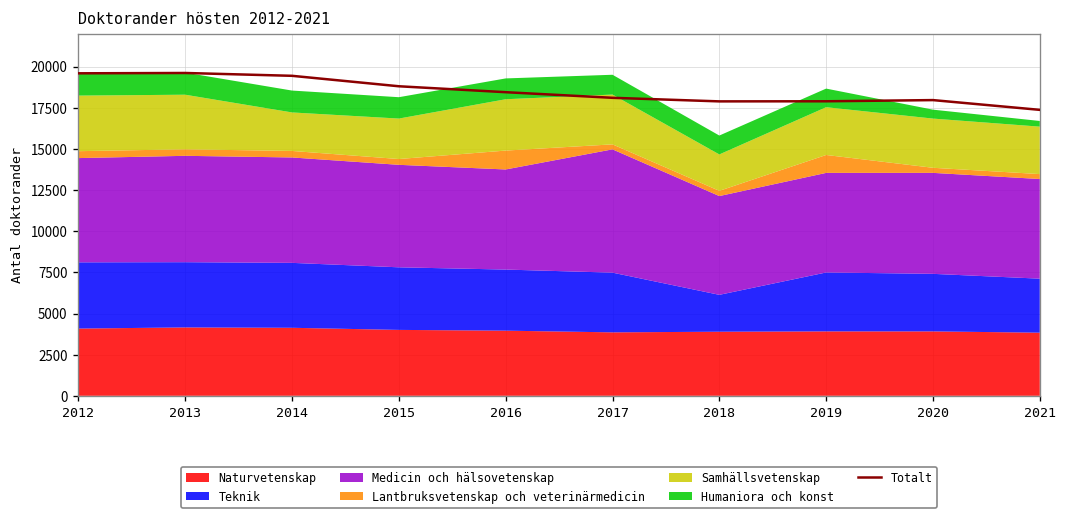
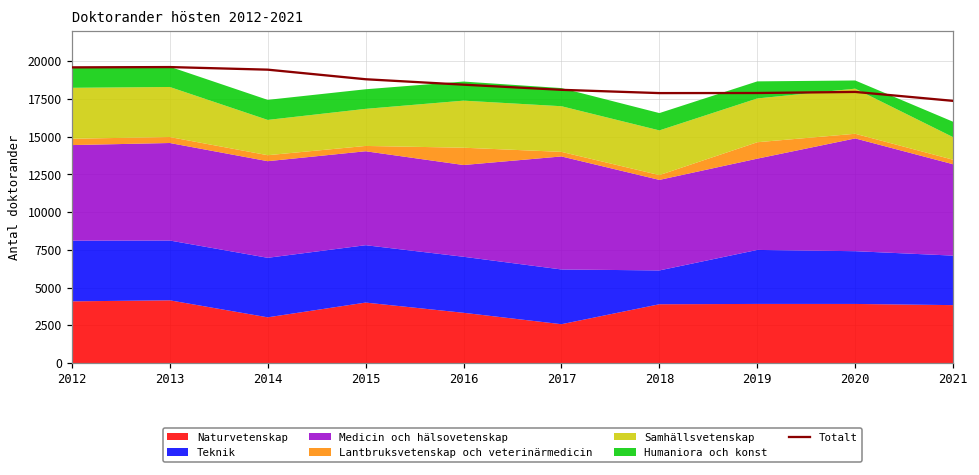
  {
    "Naturvetenskap": {
      "2012": 4100,
      "2013": 4200,
-     "2014": 4100,
+     "2014": 3000,
      "2015": 4000,
-     "2016": 4000,
-     "2017": 3900,
+     "2016": 3300,
+     "2017": 2600,
      "2018": 3900,
      "2019": 3900,
      "2020": 3900,
      "2021": 3800
    },
    "Totalt": {
      "2014": 19400,
      "2015": 18800,
      "2016": 18400,
      "2018": 17900,
      "2019": 17900,
      "2020": 18000,
      "2021": 17400
    },
    "Teknik": {
      "2012": 4000,
      "2013": 4000,
      "2014": 3900,
      "2015": 3800,
      "2016": 3700,
      "2017": 3600,
      "2018": 2200,
      "2019": 3600,
      "2020": 3500,
      "2021": 3300
    },
    "Medicin och hälsovetenskap": {
      "2012": 6300,
      "2013": 6500,
      "2014": 6400,
      "2015": 6200,
      "2016": 6100,
      "2017": 7500,
      "2018": 6000,
      "2019": 6000,
-     "2020": 6100,
+     "2020": 7500,
      "2021": 6100
    },
    "Lantbruksvetenskap och veterinärmedicin": {
      "2012": 400,
      "2013": 400,
      "2014": 400,
      "2015": 400,
      "2016": 1100,
      "2017": 300,
      "2018": 300,
      "2019": 1100,
      "2020": 300,
      "2021": 300
    },
    "Samhällsvetenskap": {
      "2012": 3400,
      "2013": 3300,
      "2014": 2300,
      "2015": 2500,
      "2016": 3100,
      "2017": 3000,
-     "2018": 2200,
+     "2018": 3000,
      "2019": 2900,
      "2020": 3000,
-     "2021": 2900
+     "2021": 1500
    },
    "Humaniora och konst": {
      "2014": 1300,
      "2015": 1300,
      "2016": 1300,
      "2018": 1100,
      "2019": 1100,
      "2020": 500,
-     "2021": 300
+     "2021": 1000
    }
  }
